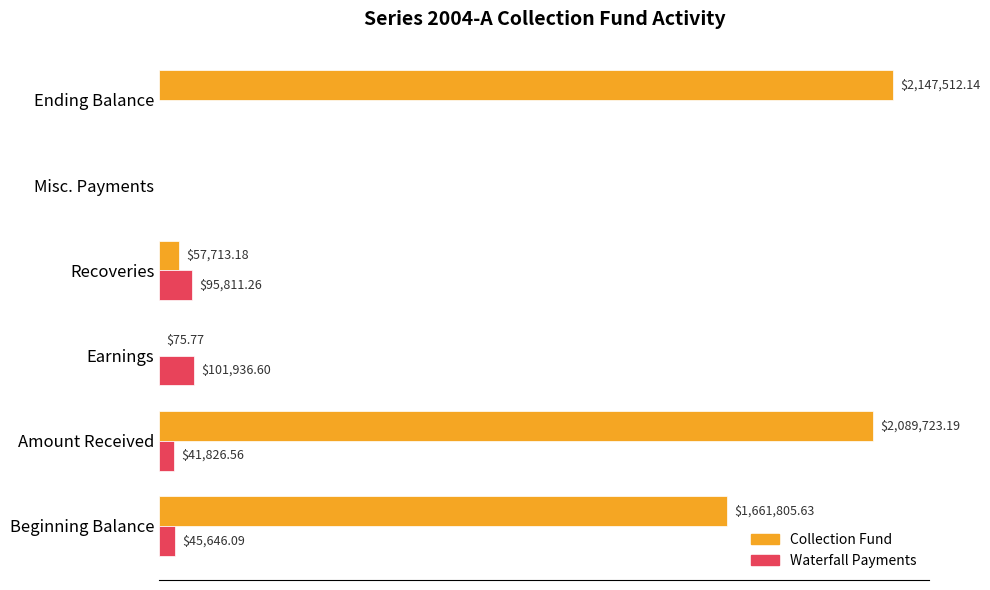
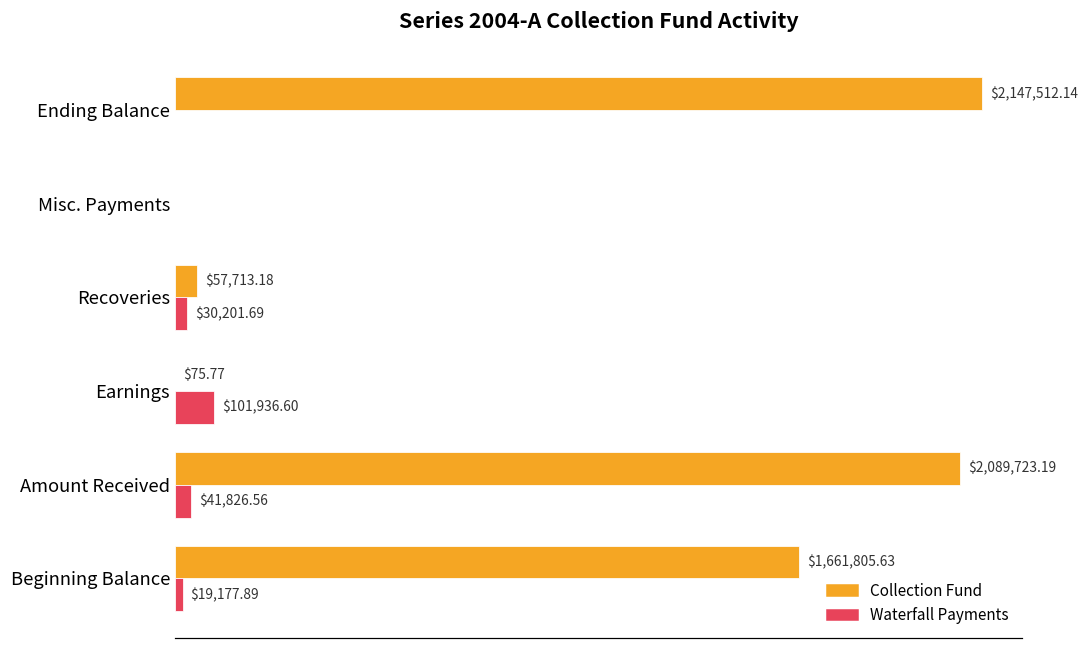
  {
    "Collection Fund": {
      "Ending Balance": "$2,147,512.14",
      "Recoveries": "$57,713.18",
      "Earnings": "$75.77",
      "Amount Received": "$2,089,723.19",
      "Beginning Balance": "$1,661,805.63"
    },
    "Waterfall Payments": {
-     "Recoveries": "$95,811.26",
+     "Recoveries": "$30,201.69",
      "Earnings": "$101,936.60",
      "Amount Received": "$41,826.56",
-     "Beginning Balance": "$45,646.09"
+     "Beginning Balance": "$19,177.89"
    }
  }
